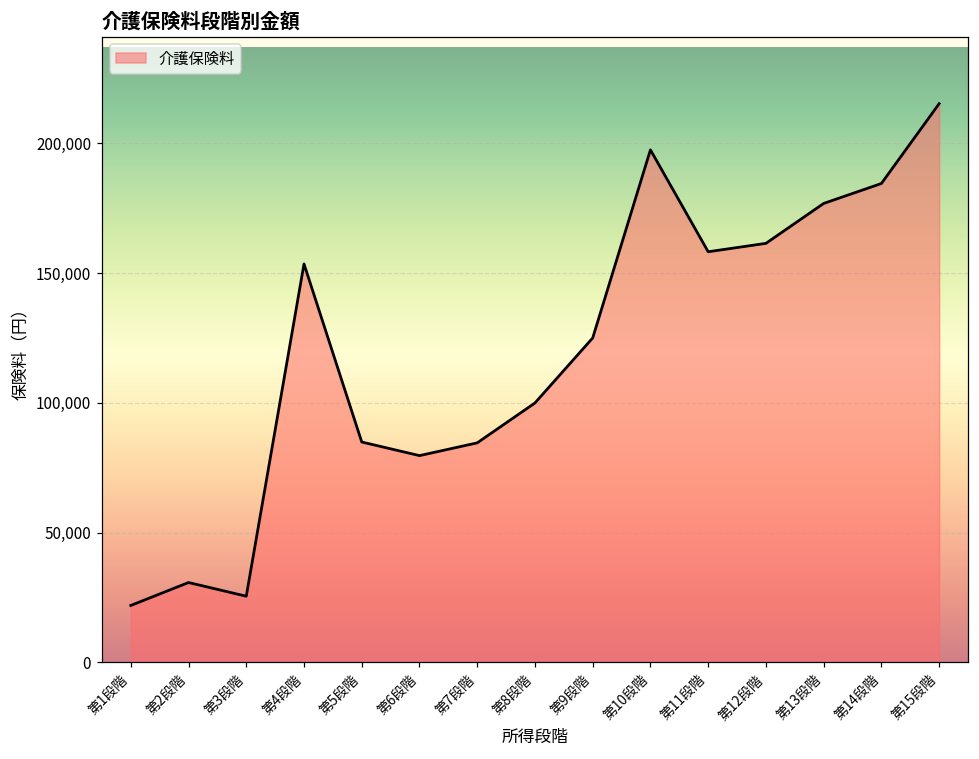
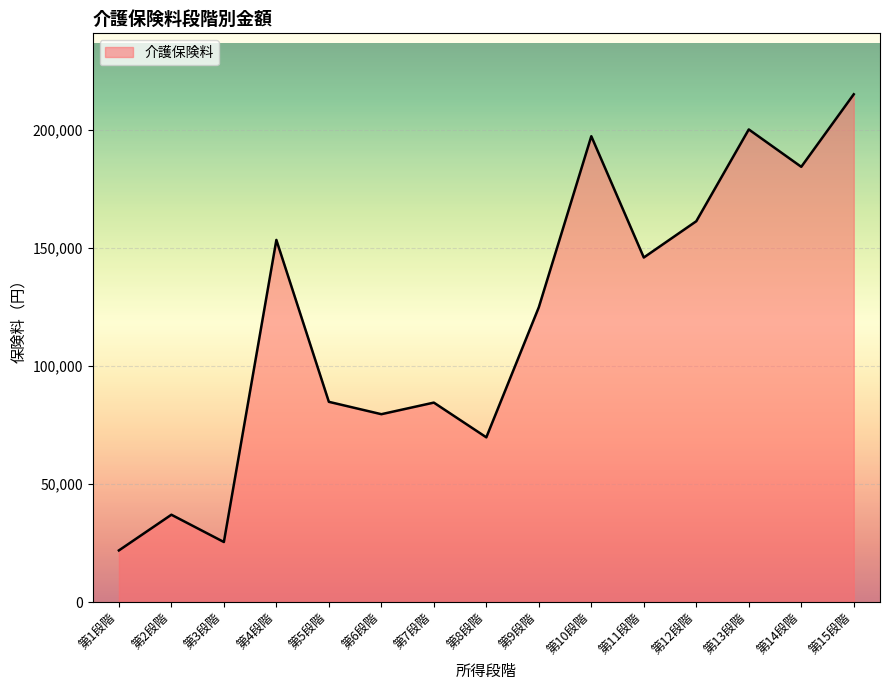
  {
    "第1段階": "22,000",
-   "第2段階": "31,000",
+   "第2段階": "37,000",
    "第3段階": "25,000",
    "第4段階": "154,000",
    "第5段階": "85,000",
    "第6段階": "80,000",
    "第7段階": "85,000",
-   "第8段階": "100,000",
+   "第8段階": "70,000",
    "第9段階": "125,000",
    "第10段階": "197,000",
-   "第11段階": "158,000",
+   "第11段階": "146,000",
    "第12段階": "161,000",
-   "第13段階": "177,000",
+   "第13段階": "200,000",
    "第14段階": "184,000",
    "第15段階": "215,000"
  }
